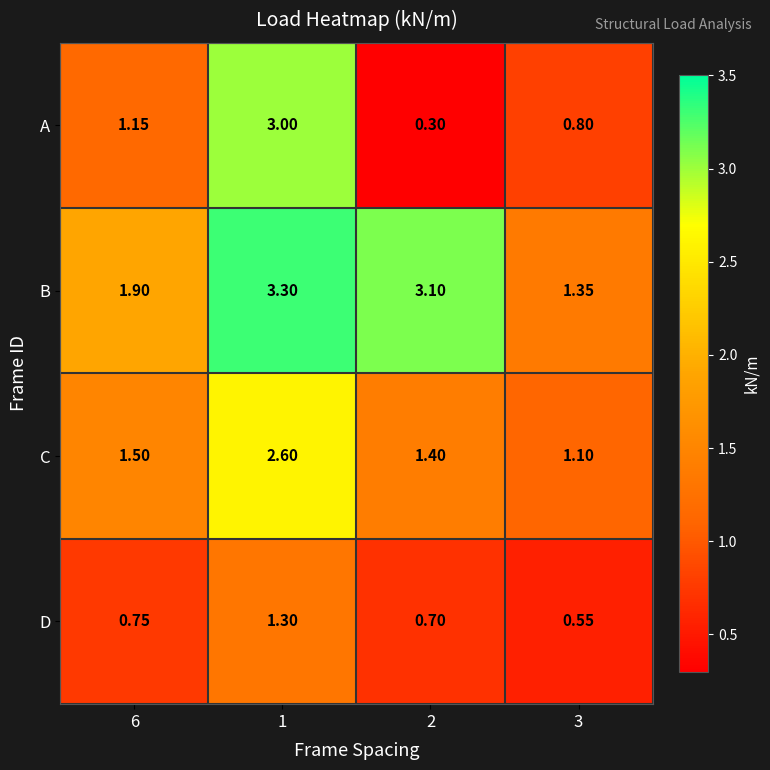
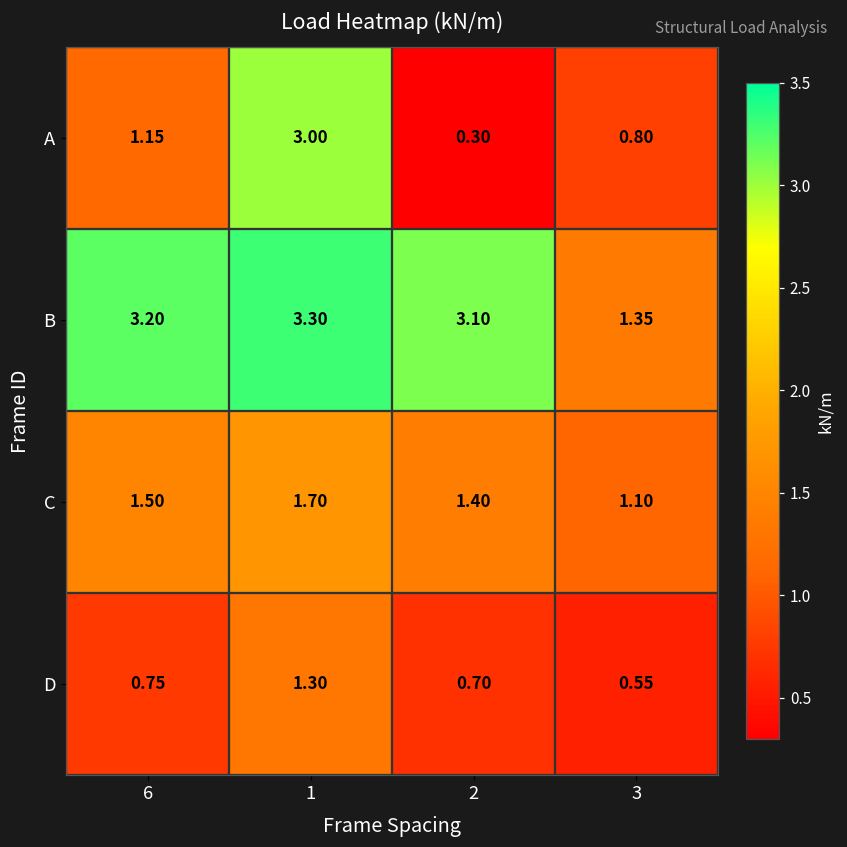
  {
    "A": {
      "6": 1.15,
      "1": 3.00,
      "2": 0.30,
      "3": 0.80
    },
    "B": {
-     "6": 1.90,
+     "6": 3.20,
      "1": 3.30,
      "2": 3.10,
      "3": 1.35
    },
    "C": {
      "6": 1.50,
-     "1": 2.60,
+     "1": 1.70,
      "2": 1.40,
      "3": 1.10
    },
    "D": {
      "6": 0.75,
      "1": 1.30,
      "2": 0.70,
      "3": 0.55
    }
  }
